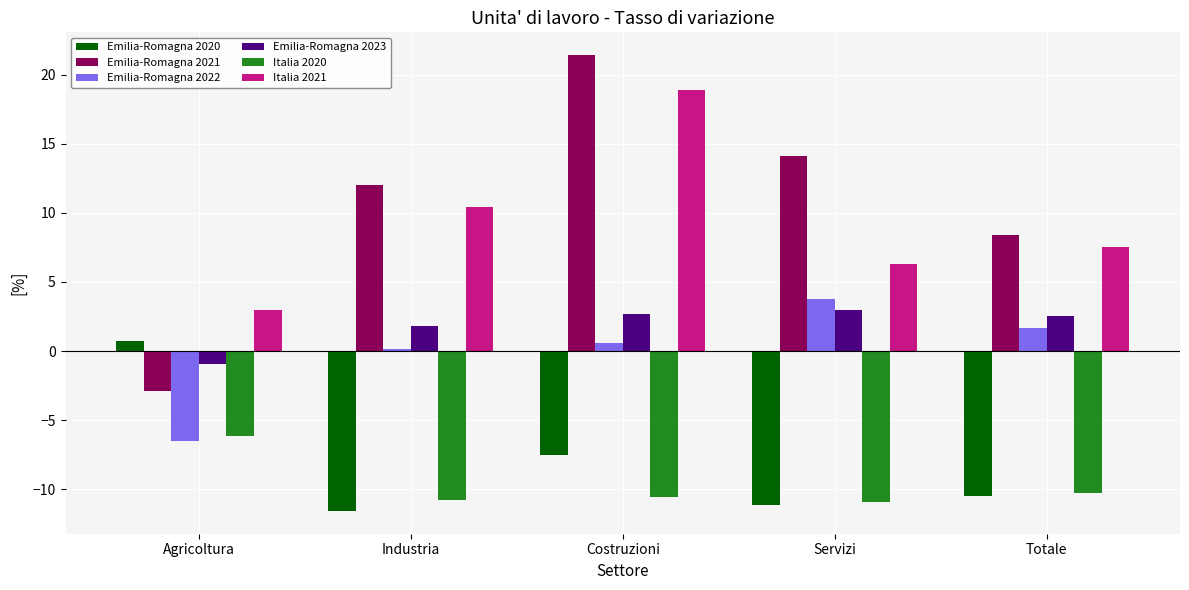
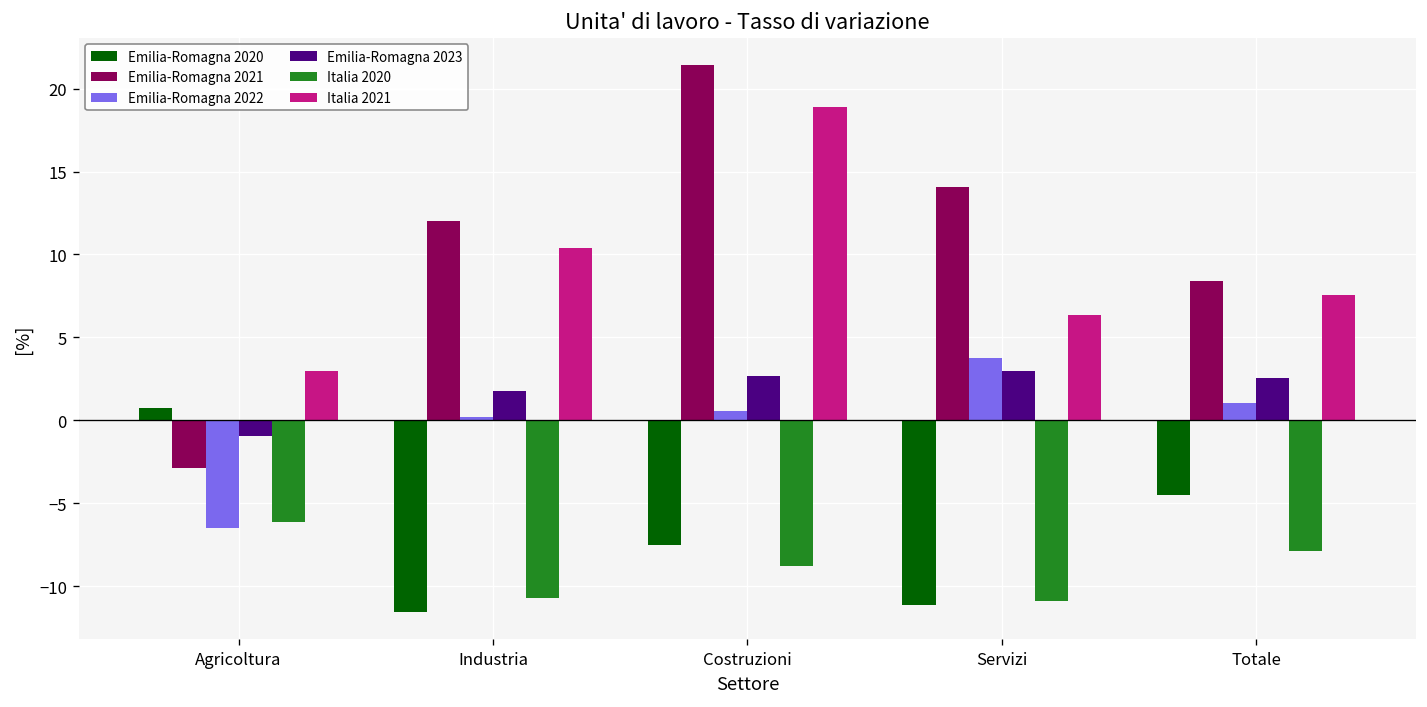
  {
    "Emilia-Romagna 2020": {
      "Agricoltura": 0.8,
      "Industria": -11.6,
      "Costruzioni": -7.5,
      "Servizi": -11.1,
-     "Totale": -10.5
+     "Totale": -4.5
    },
    "Emilia-Romagna 2021": {
      "Agricoltura": -2.9,
      "Industria": 12.0,
      "Costruzioni": 21.4,
      "Servizi": 14.1,
      "Totale": 8.4
    },
    "Emilia-Romagna 2022": {
      "Agricoltura": -6.5,
      "Costruzioni": 0.5,
      "Servizi": 3.8,
-     "Totale": 1.7
+     "Totale": 1.0
    },
    "Emilia-Romagna 2023": {
      "Agricoltura": -1.0,
      "Industria": 1.8,
      "Costruzioni": 2.7,
      "Servizi": 3.0,
      "Totale": 2.5
    },
    "Italia 2020": {
      "Agricoltura": -6.1,
      "Industria": -10.7,
-     "Costruzioni": -10.6,
+     "Costruzioni": -8.8,
      "Servizi": -10.9,
-     "Totale": -10.3
+     "Totale": -7.9
    },
    "Italia 2021": {
      "Agricoltura": 3.0,
      "Industria": 10.4,
      "Costruzioni": 18.9,
      "Servizi": 6.3,
      "Totale": 7.6
    }
  }
